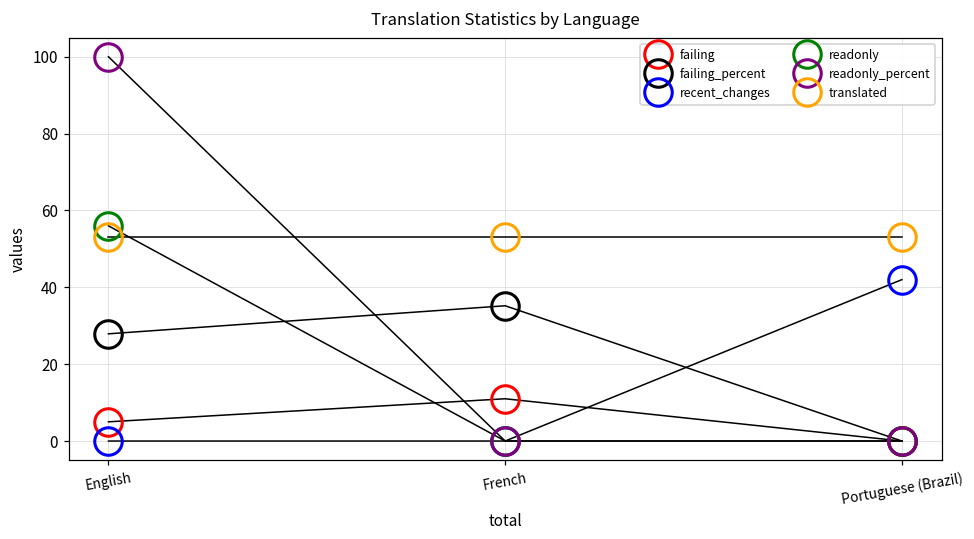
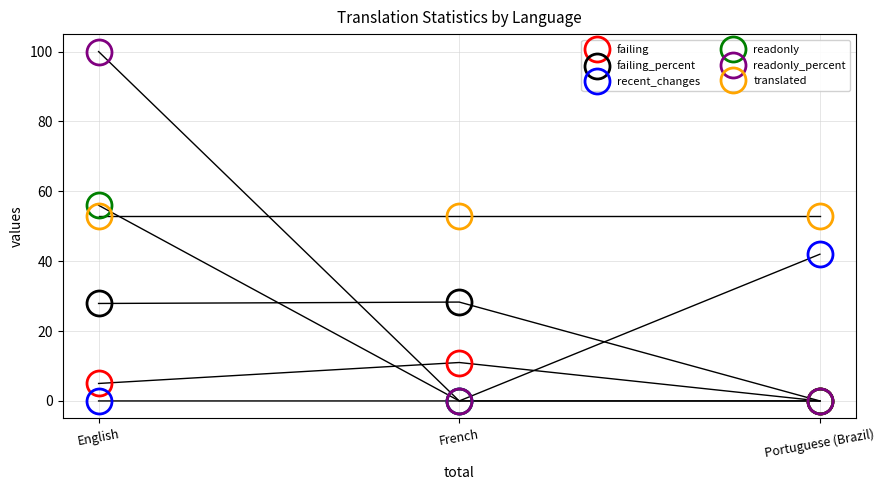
  {
    "failing": {
      "English": 5,
      "French": 11
    },
    "failing_percent": {
      "English": 28,
-     "French": 35
+     "French": 28
    },
    "recent_changes": {
      "English": 0,
      "Portuguese (Brazil)": 42
    },
    "readonly": {
      "English": 56
    },
    "readonly_percent": {
      "English": 100
    },
    "translated": {
      "English": 53,
      "French": 53,
      "Portuguese (Brazil)": 53
    }
  }
